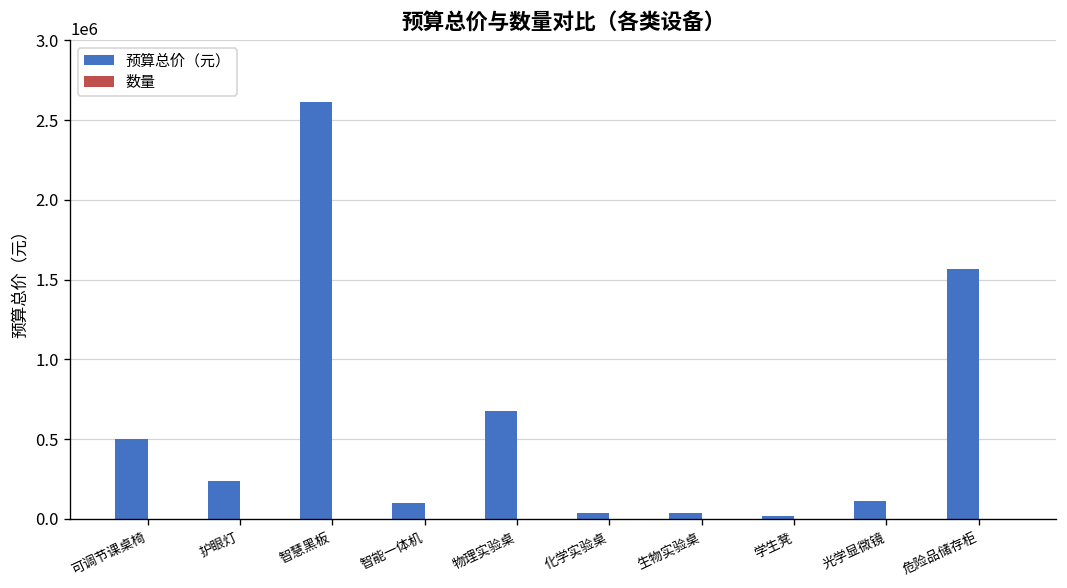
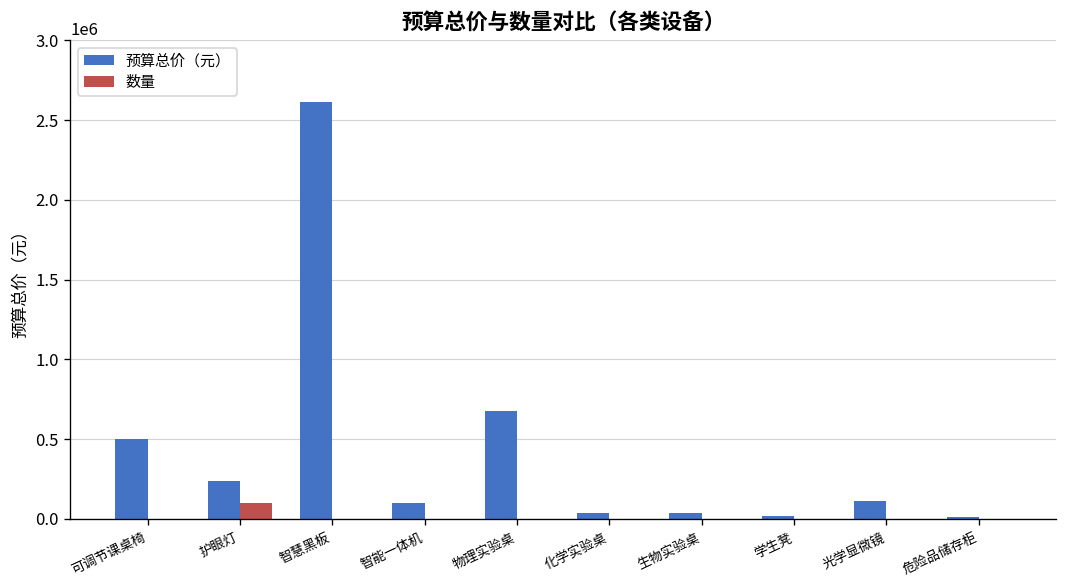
  {
    "预算总价（元）": {
      "可调节课桌椅": 500000,
      "护眼灯": 240000,
      "智慧黑板": 2610000,
      "智能一体机": 100000,
      "物理实验桌": 680000,
      "化学实验桌": 40000,
      "生物实验桌": 40000,
      "光学显微镜": 110000,
-     "危险品储存柜": 1570000
+     "危险品储存柜": 10000
    },
    "数量": {
-     "护眼灯": 0
+     "护眼灯": 100000
    }
  }
